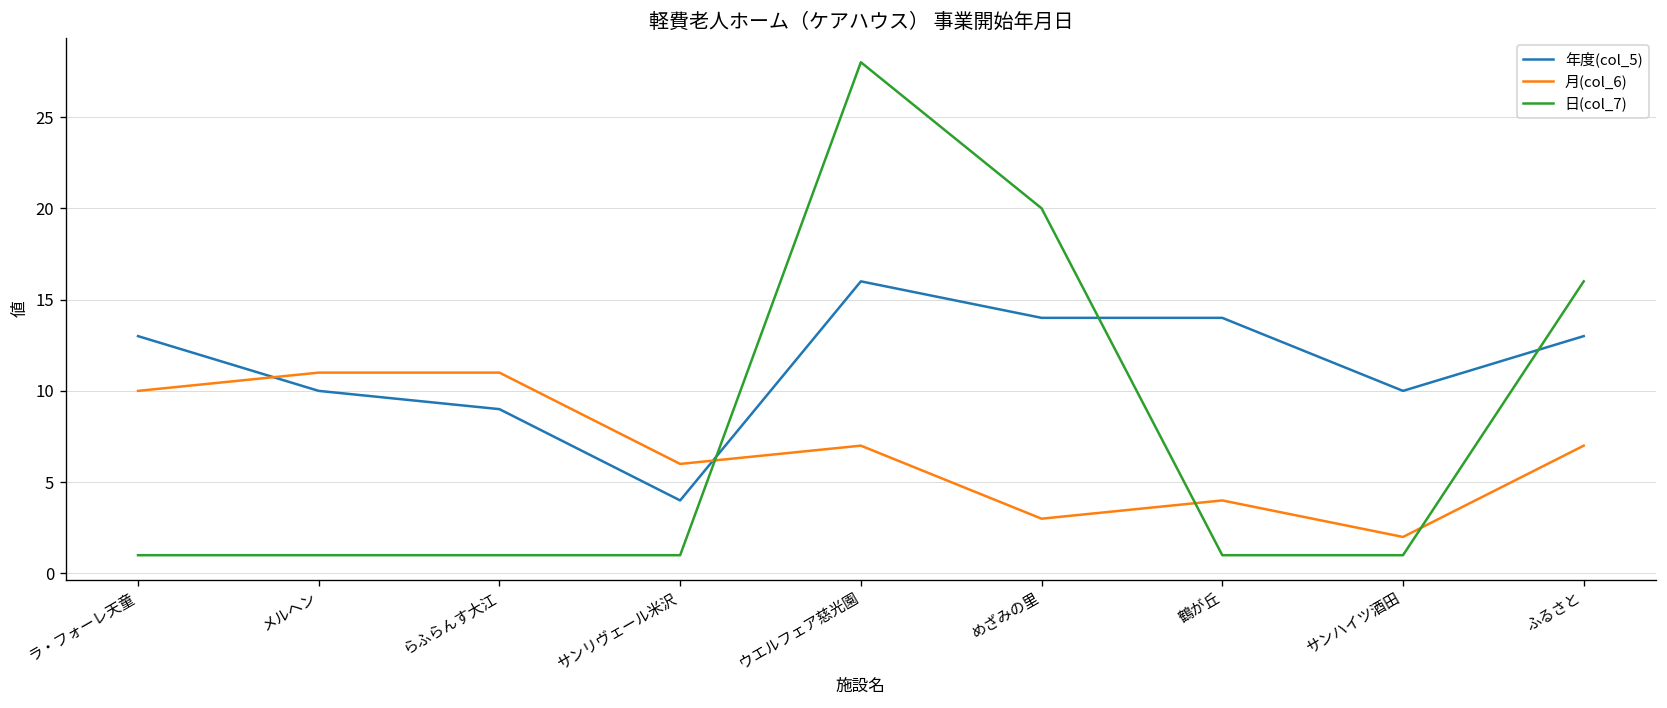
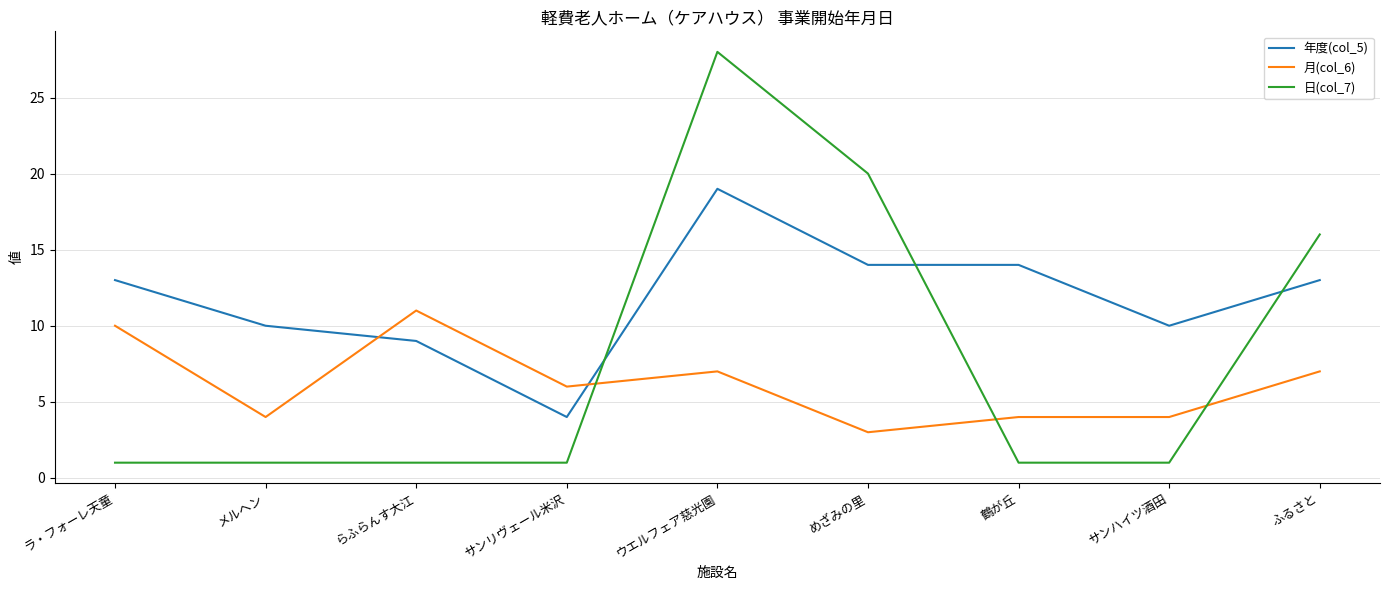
  {
    "年度(col_5)": {
      "ラ・フォーレ天童": 13,
      "メルヘン": 10,
      "らふらんす大江": 9,
      "サンリヴェール米沢": 4,
-     "ウエルフェア慈光園": 16,
+     "ウエルフェア慈光園": 19,
      "めざみの里": 14,
      "鶴が丘": 14,
      "サンハイツ酒田": 10,
      "ふるさと": 13
    },
    "月(col_6)": {
      "ラ・フォーレ天童": 10,
-     "メルヘン": 11,
+     "メルヘン": 4,
      "らふらんす大江": 11,
      "サンリヴェール米沢": 6,
      "ウエルフェア慈光園": 7,
      "めざみの里": 3,
      "鶴が丘": 4,
-     "サンハイツ酒田": 2,
+     "サンハイツ酒田": 4,
      "ふるさと": 7
    },
    "日(col_7)": {
      "ラ・フォーレ天童": 1,
      "メルヘン": 1,
      "らふらんす大江": 1,
      "サンリヴェール米沢": 1,
      "ウエルフェア慈光園": 28,
      "めざみの里": 20,
      "鶴が丘": 1,
      "サンハイツ酒田": 1,
      "ふるさと": 16
    }
  }
